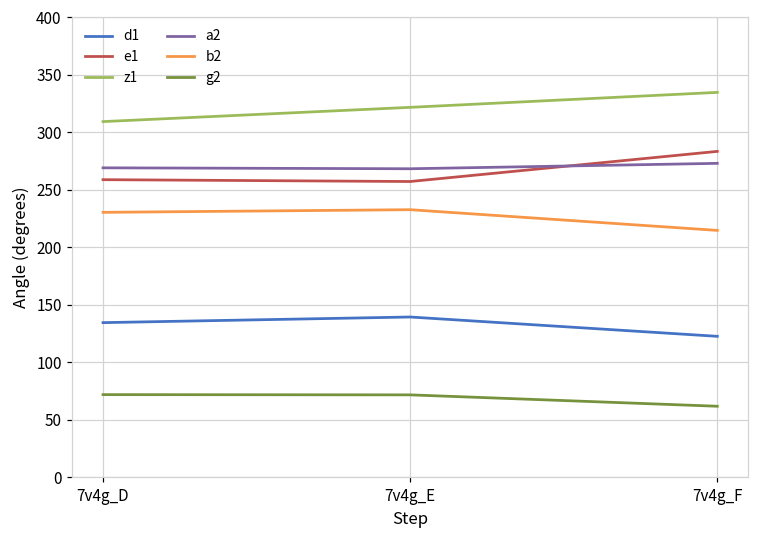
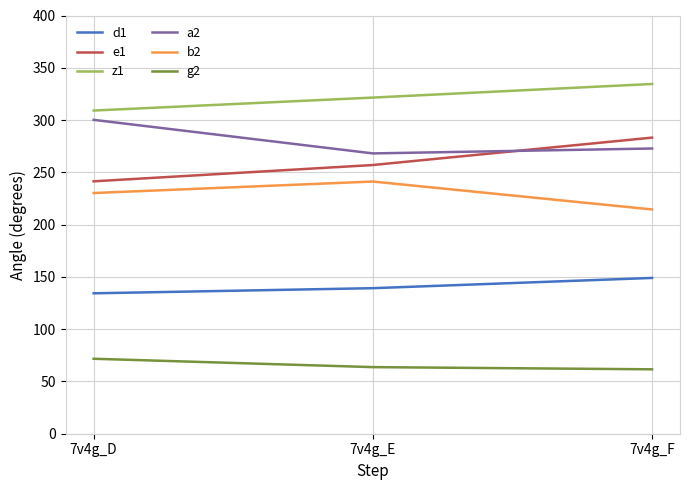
  {
    "d1": {
      "7v4g_D": 134,
      "7v4g_E": 139,
-     "7v4g_F": 122
+     "7v4g_F": 149
    },
    "e1": {
-     "7v4g_D": 259,
+     "7v4g_D": 241,
      "7v4g_E": 257,
      "7v4g_F": 283
    },
    "z1": {
      "7v4g_D": 309,
      "7v4g_E": 322,
      "7v4g_F": 335
    },
    "a2": {
-     "7v4g_D": 269,
+     "7v4g_D": 300,
      "7v4g_E": 268,
      "7v4g_F": 273
    },
    "b2": {
      "7v4g_D": 230,
-     "7v4g_E": 233,
+     "7v4g_E": 241,
      "7v4g_F": 215
    },
    "g2": {
      "7v4g_D": 72,
-     "7v4g_E": 72,
+     "7v4g_E": 64,
      "7v4g_F": 62
    }
  }
